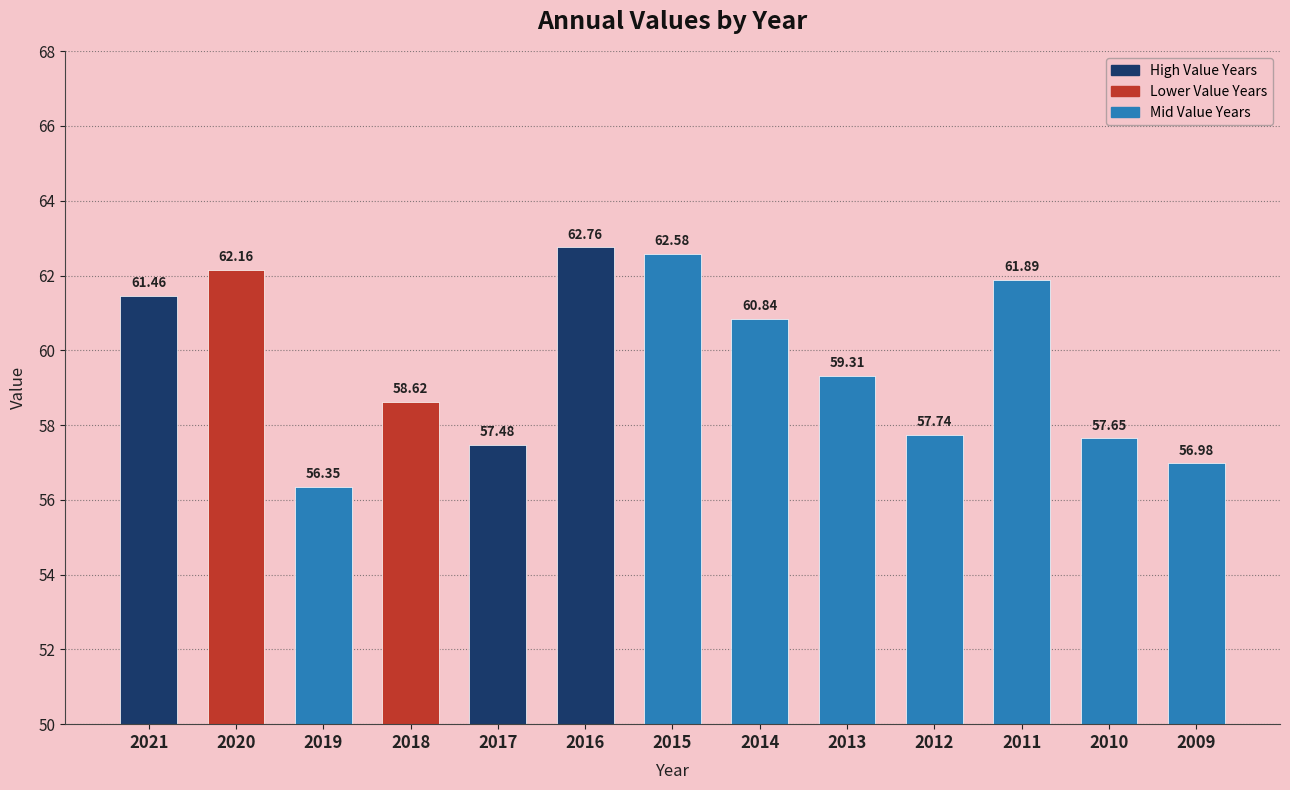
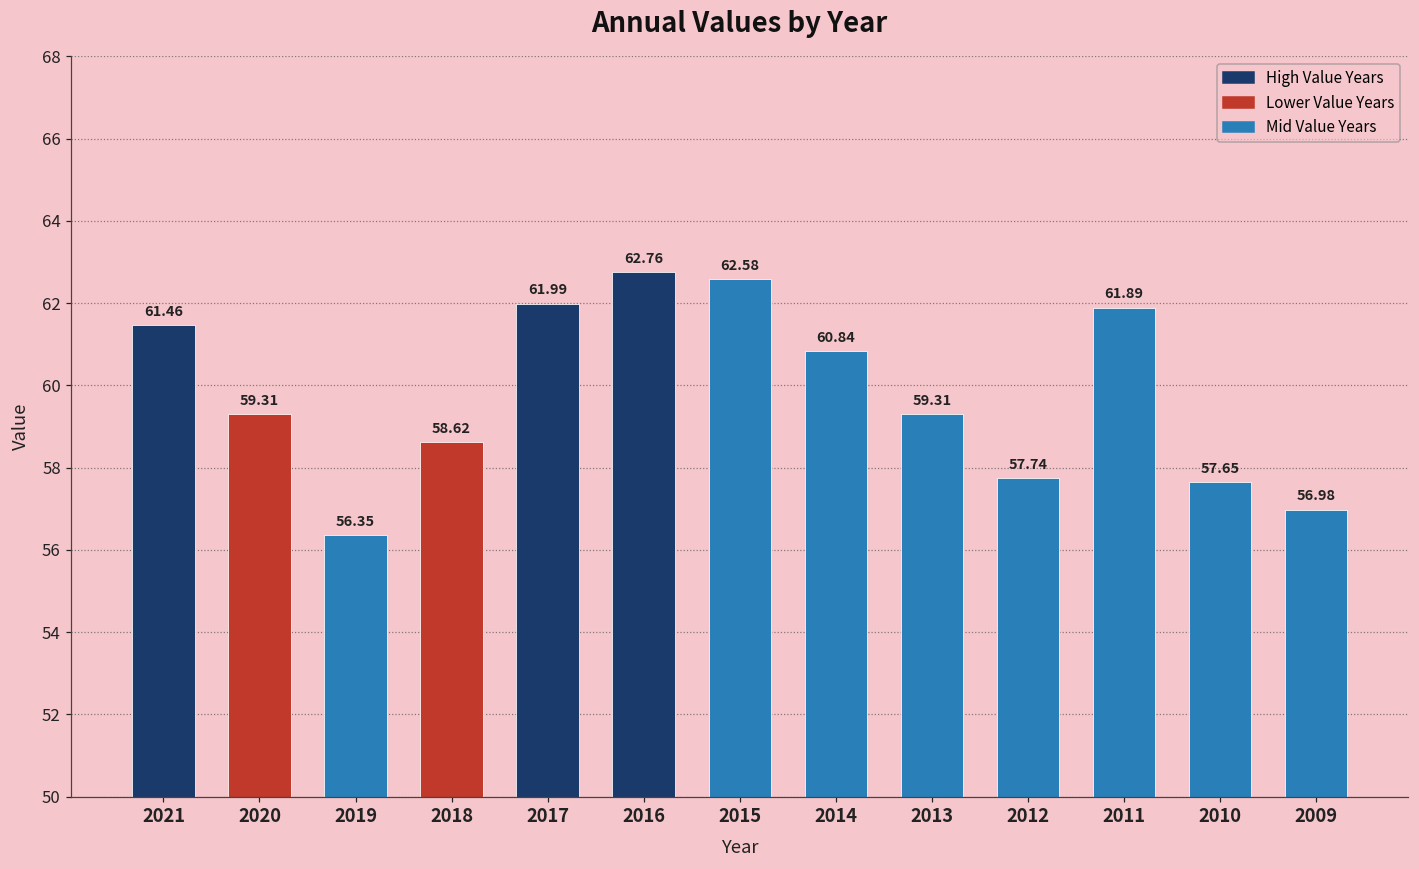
  {
    "2021": 61.46,
-   "2020": 62.16,
+   "2020": 59.31,
    "2019": 56.35,
    "2018": 58.62,
-   "2017": 57.48,
+   "2017": 61.99,
    "2016": 62.76,
    "2015": 62.58,
    "2014": 60.84,
    "2013": 59.31,
    "2012": 57.74,
    "2011": 61.89,
    "2010": 57.65,
    "2009": 56.98
  }
